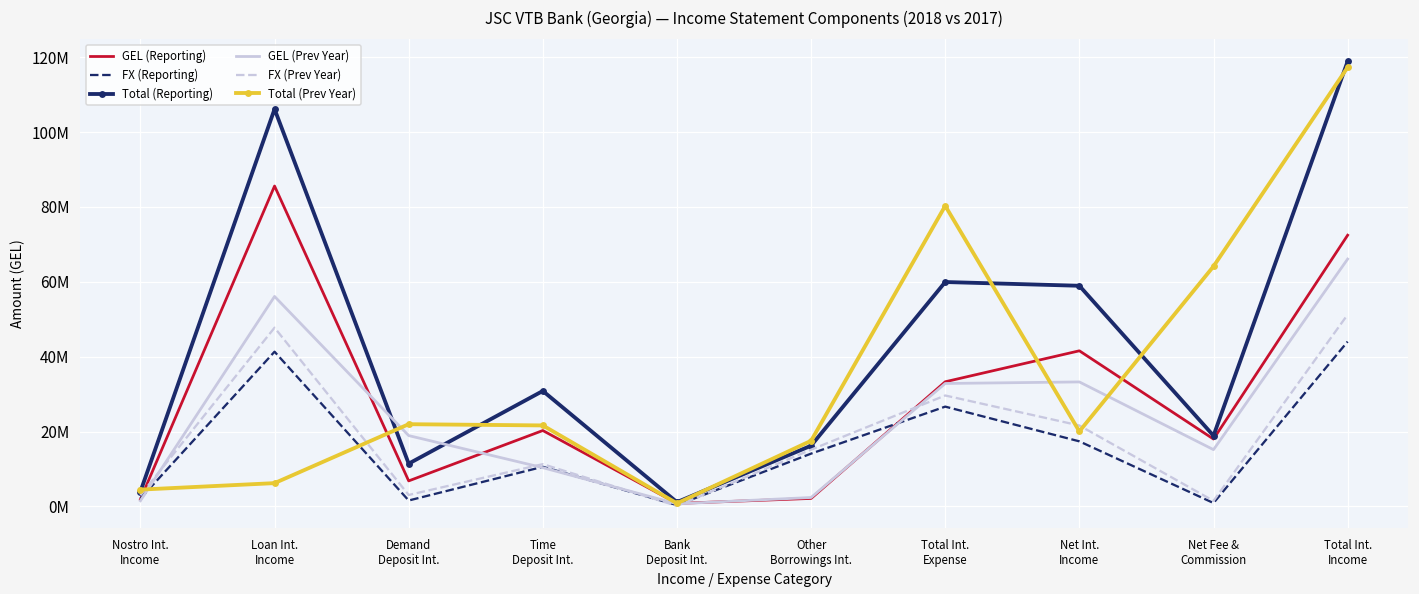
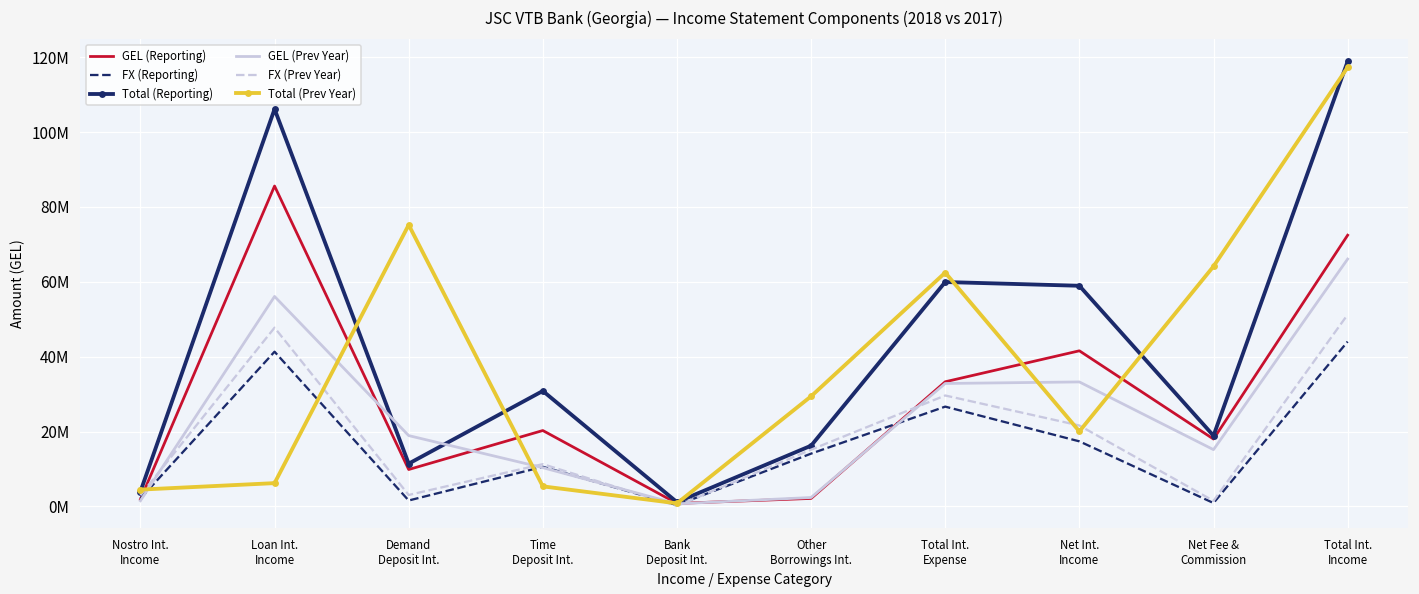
  {
    "GEL (Reporting)": {
      "Loan Int. Income": 86000000,
-     "Demand Deposit Int.": 7000000,
+     "Demand Deposit Int.": 10000000,
      "Time Deposit Int.": 20000000,
      "Net Int. Income": 42000000,
      "Net Fee & Commission": 18000000,
      "Total Int. Income": 72000000
    },
    "Total (Prev Year)": {
      "Loan Int. Income": 6000000,
-     "Demand Deposit Int.": 22000000,
-     "Time Deposit Int.": 22000000,
-     "Other Borrowings Int.": 18000000,
-     "Total Int. Expense": 80000000,
+     "Demand Deposit Int.": 75000000,
+     "Time Deposit Int.": 5000000,
+     "Other Borrowings Int.": 29000000,
+     "Total Int. Expense": 62000000,
      "Net Int. Income": 20000000,
      "Net Fee & Commission": 64000000,
      "Total Int. Income": 117000000
    }
  }
